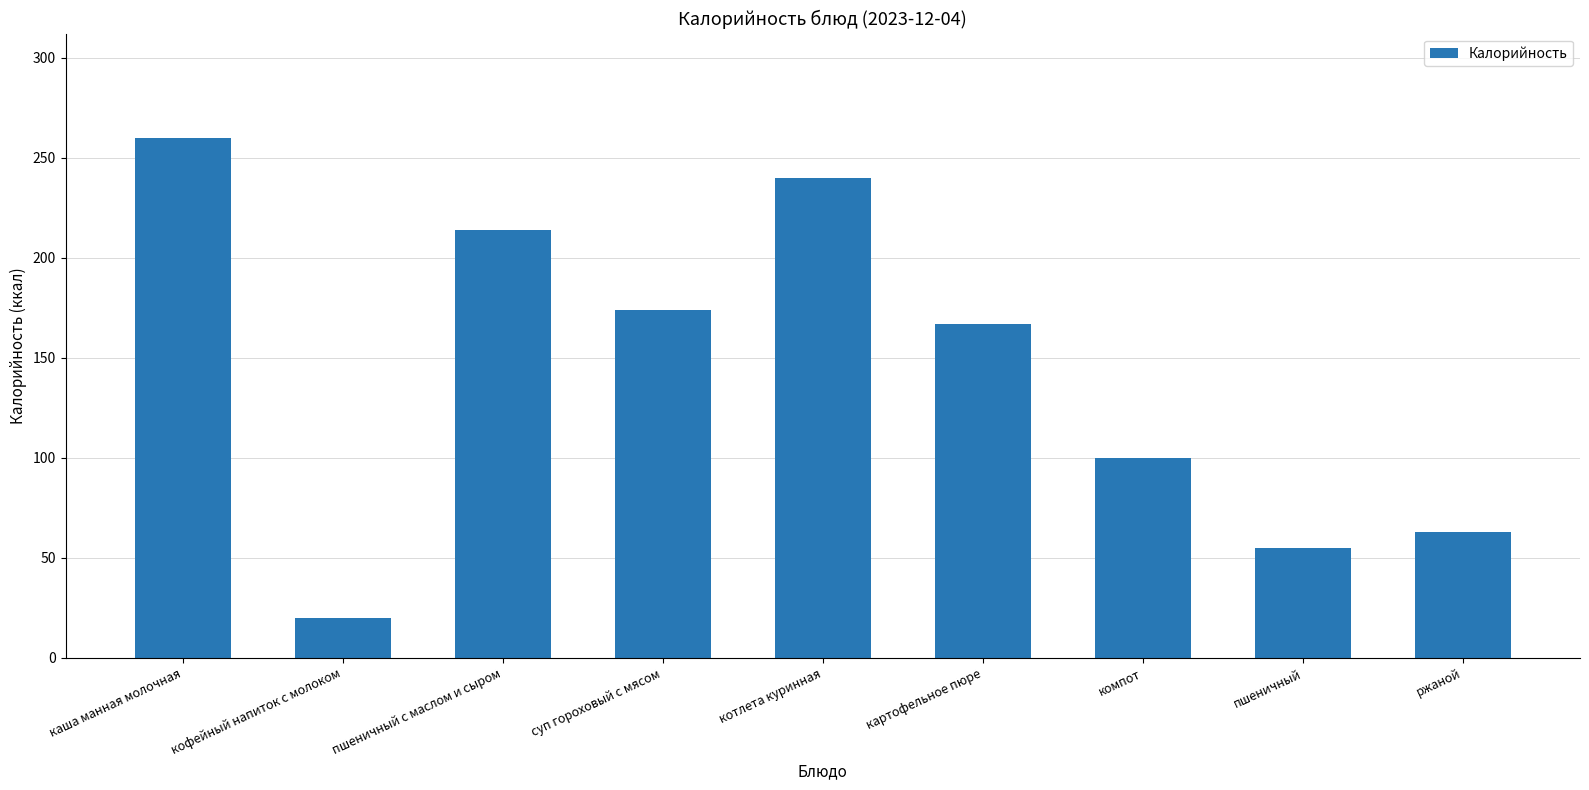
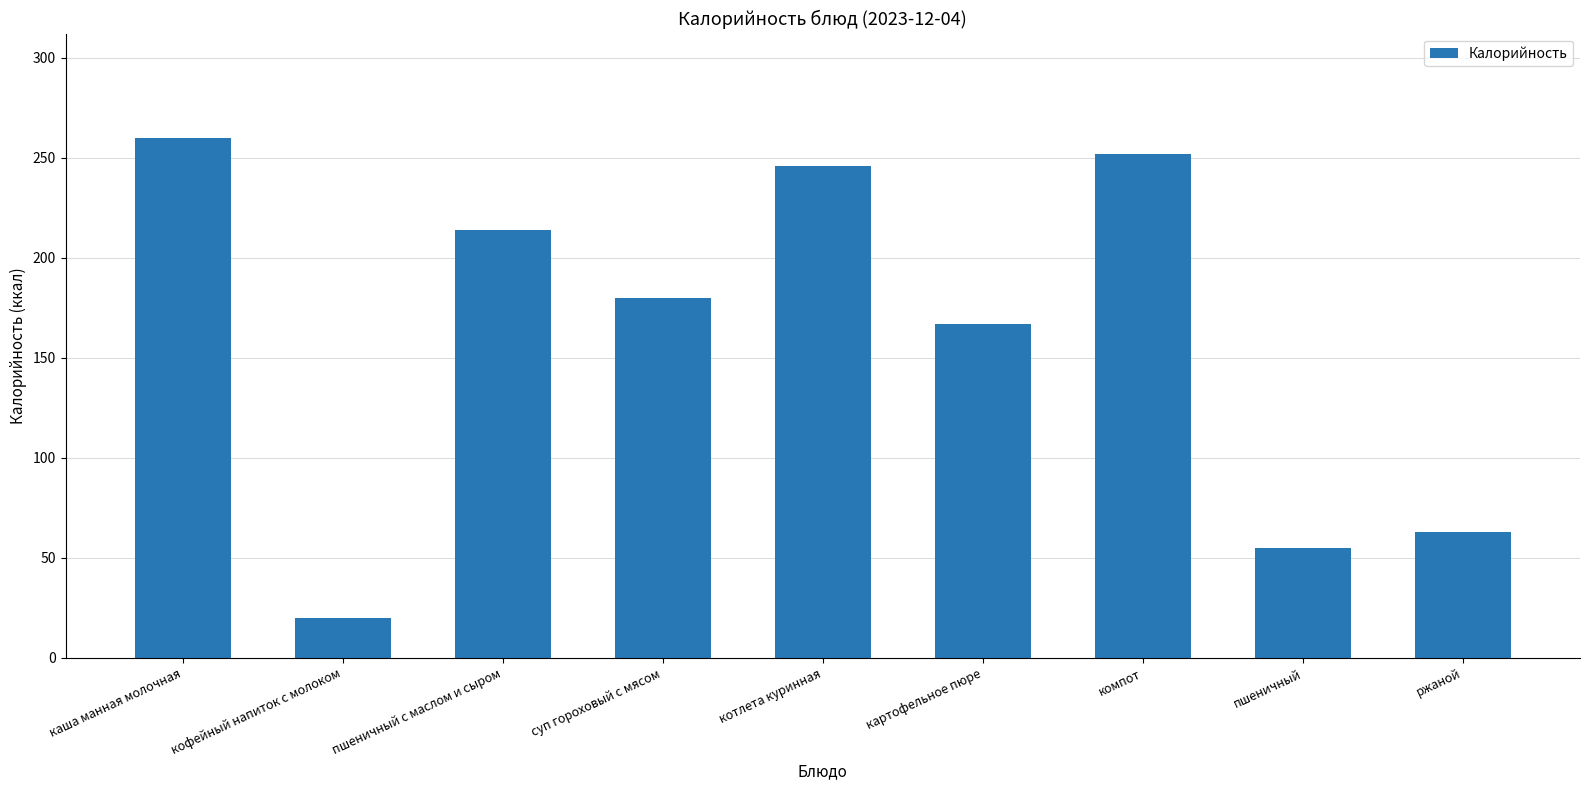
  {
    "каша манная молочная": 260,
    "кофейный напиток с молоком": 20,
    "пшеничный с маслом и сыром": 214,
-   "суп гороховый с мясом": 174,
-   "котлета куринная": 240,
+   "суп гороховый с мясом": 180,
+   "котлета куринная": 246,
    "картофельное пюре": 167,
-   "компот": 100,
+   "компот": 252,
    "пшеничный": 55,
    "ржаной": 63
  }
